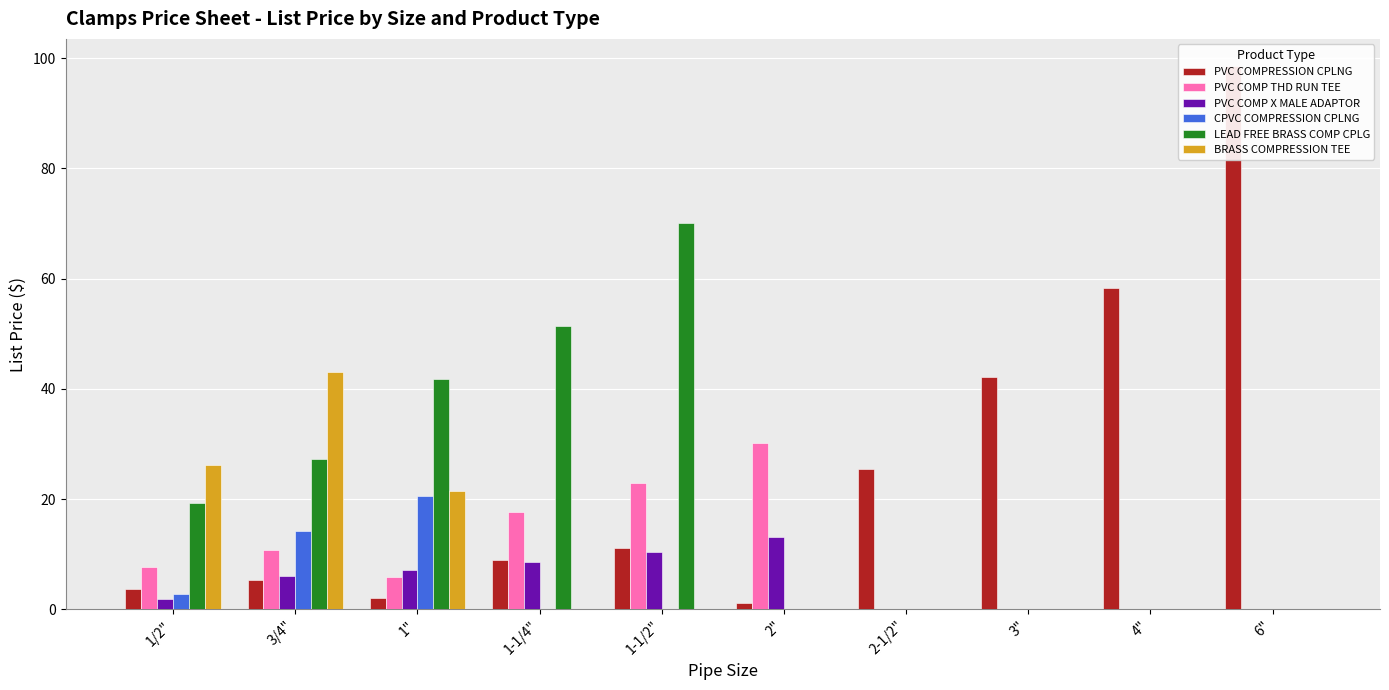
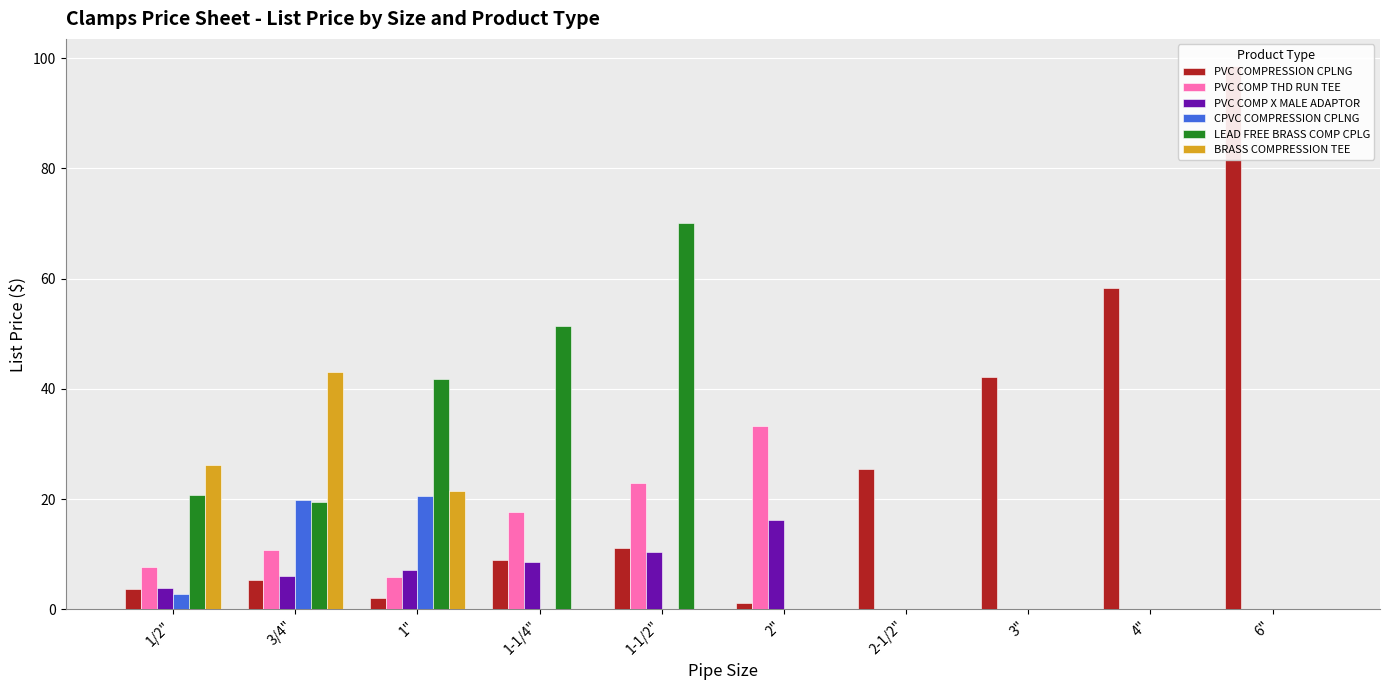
  {
    "PVC COMPRESSION CPLNG": {
      "1/2\"": 4,
      "3/4\"": 5,
      "1\"": 2,
      "1-1/4\"": 9,
      "1-1/2\"": 11,
      "2\"": 1,
      "2-1/2\"": 25,
      "3\"": 42,
      "4\"": 58
    },
    "PVC COMP THD RUN TEE": {
      "1/2\"": 8,
      "3/4\"": 11,
      "1\"": 6,
      "1-1/4\"": 18,
      "1-1/2\"": 23,
-     "2\"": 30,
+     "2\"": 33,
      "2-1/2\"": 0,
      "3\"": 0,
      "4\"": 0,
      "6\"": 0
    },
    "PVC COMP X MALE ADAPTOR": {
-     "1/2\"": 2,
+     "1/2\"": 4,
      "3/4\"": 6,
      "1\"": 7,
      "1-1/4\"": 9,
      "1-1/2\"": 10,
-     "2\"": 13,
+     "2\"": 16,
      "2-1/2\"": 0,
      "3\"": 0,
      "4\"": 0,
      "6\"": 0
    },
    "CPVC COMPRESSION CPLNG": {
      "1/2\"": 3,
-     "3/4\"": 14,
+     "3/4\"": 20,
      "1\"": 21,
      "1-1/4\"": 0,
      "1-1/2\"": 0,
      "2\"": 0,
      "2-1/2\"": 0,
      "3\"": 0,
      "4\"": 0,
      "6\"": 0
    },
    "LEAD FREE BRASS COMP CPLG": {
-     "1/2\"": 19,
-     "3/4\"": 27,
+     "1/2\"": 21,
+     "3/4\"": 19,
      "1\"": 42,
      "1-1/4\"": 51,
      "1-1/2\"": 70,
      "2\"": 0,
      "2-1/2\"": 0,
      "3\"": 0,
      "4\"": 0,
      "6\"": 0
    },
    "BRASS COMPRESSION TEE": {
      "1/2\"": 26,
      "3/4\"": 43,
      "1\"": 21,
      "1-1/4\"": 0,
      "1-1/2\"": 0,
      "2\"": 0,
      "2-1/2\"": 0,
      "3\"": 0,
      "4\"": 0,
      "6\"": 0
    }
  }
